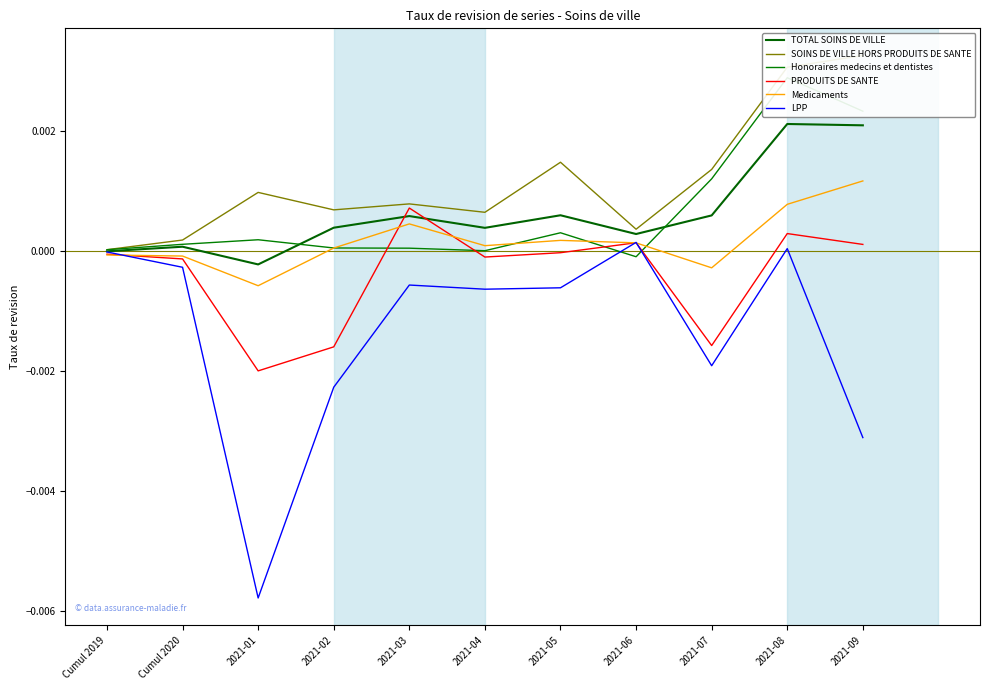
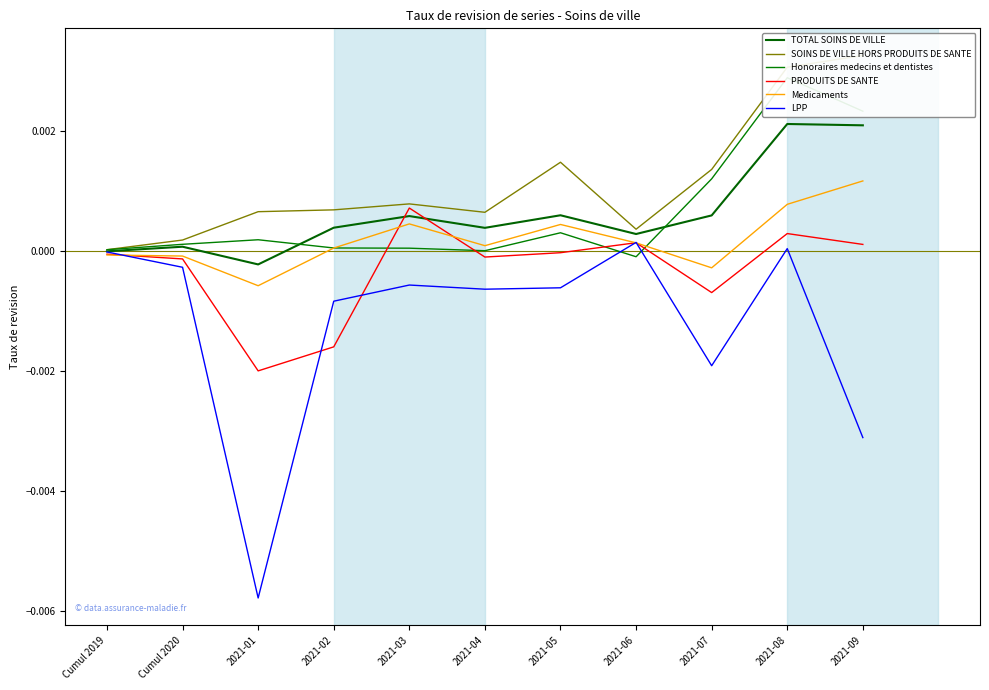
  {
    "SOINS DE VILLE HORS PRODUITS DE SANTE": {
      "Cumul 2020": 0.0002,
-     "2021-01": 0.0010,
+     "2021-01": 0.0007,
      "2021-02": 0.0007,
      "2021-03": 0.0008,
      "2021-04": 0.0006,
      "2021-05": 0.0015,
      "2021-06": 0.0004,
      "2021-07": 0.0014
    },
    "PRODUITS DE SANTE": {
      "Cumul 2020": -0.0001,
      "2021-01": -0.0020,
      "2021-02": -0.0016,
      "2021-03": 0.0007,
      "2021-04": -0.0001,
      "2021-05": 0.0000,
-     "2021-07": -0.0016,
+     "2021-07": -0.0007,
      "2021-08": 0.0003,
      "2021-09": 0.0001
    },
    "Medicaments": {
      "Cumul 2020": -0.0001,
      "2021-01": -0.0006,
      "2021-03": 0.0004,
      "2021-04": 0.0001,
-     "2021-05": 0.0002,
+     "2021-05": 0.0004,
      "2021-07": -0.0003,
      "2021-08": 0.0008,
      "2021-09": 0.0012
    },
    "LPP": {
      "Cumul 2020": -0.0003,
      "2021-01": -0.0058,
-     "2021-02": -0.0023,
+     "2021-02": -0.0008,
      "2021-03": -0.0006,
      "2021-04": -0.0006,
      "2021-05": -0.0006,
      "2021-07": -0.0019,
      "2021-08": 0.0000,
      "2021-09": -0.0031
    }
  }
